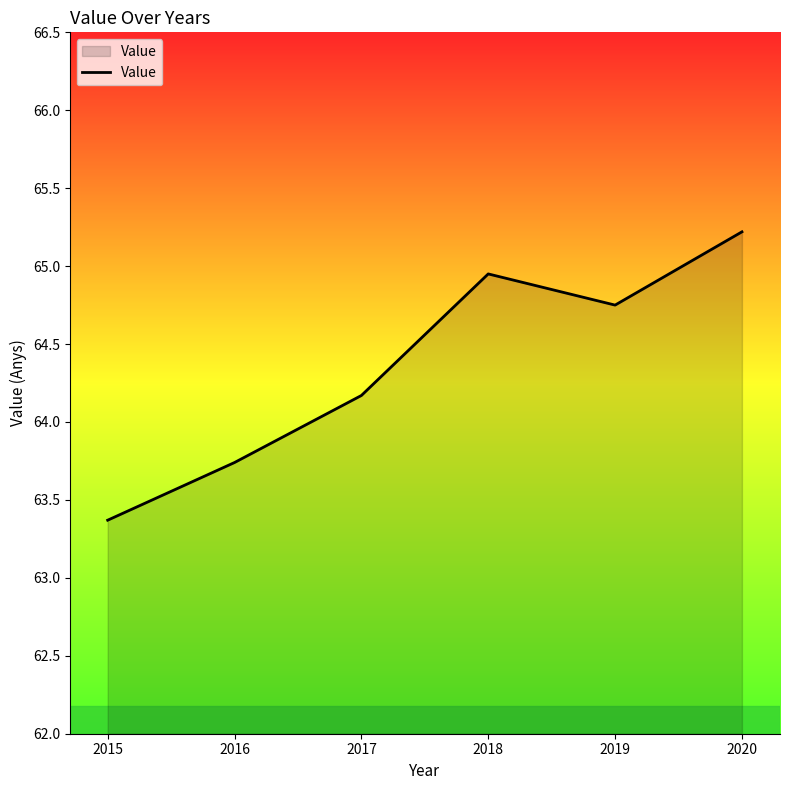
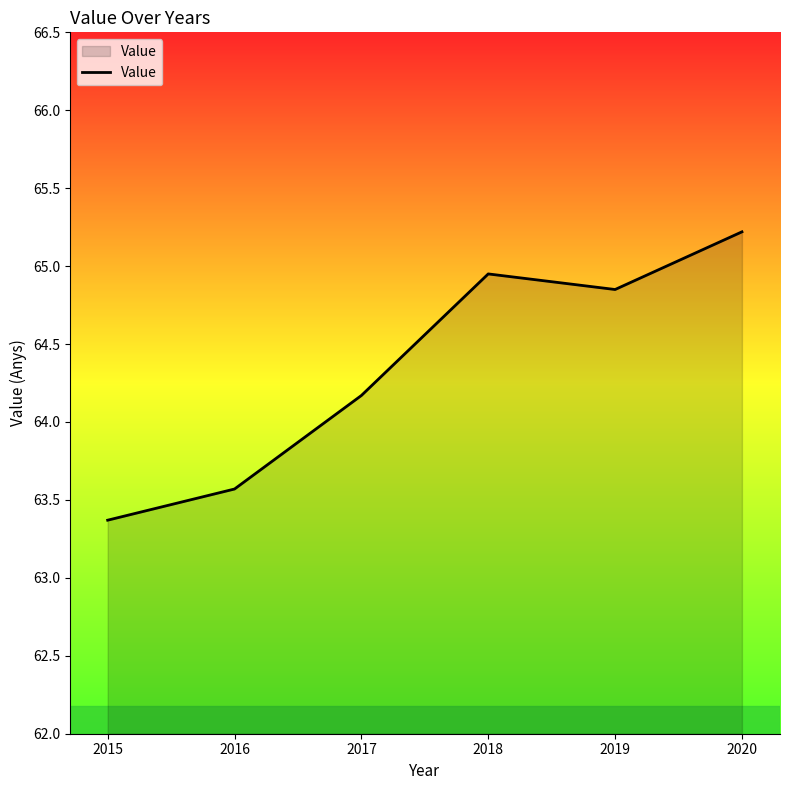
  {
    "2015": 63.37,
-   "2016": 63.74,
+   "2016": 63.57,
    "2017": 64.17,
    "2018": 64.95,
-   "2019": 64.75,
+   "2019": 64.85,
    "2020": 65.22
  }
